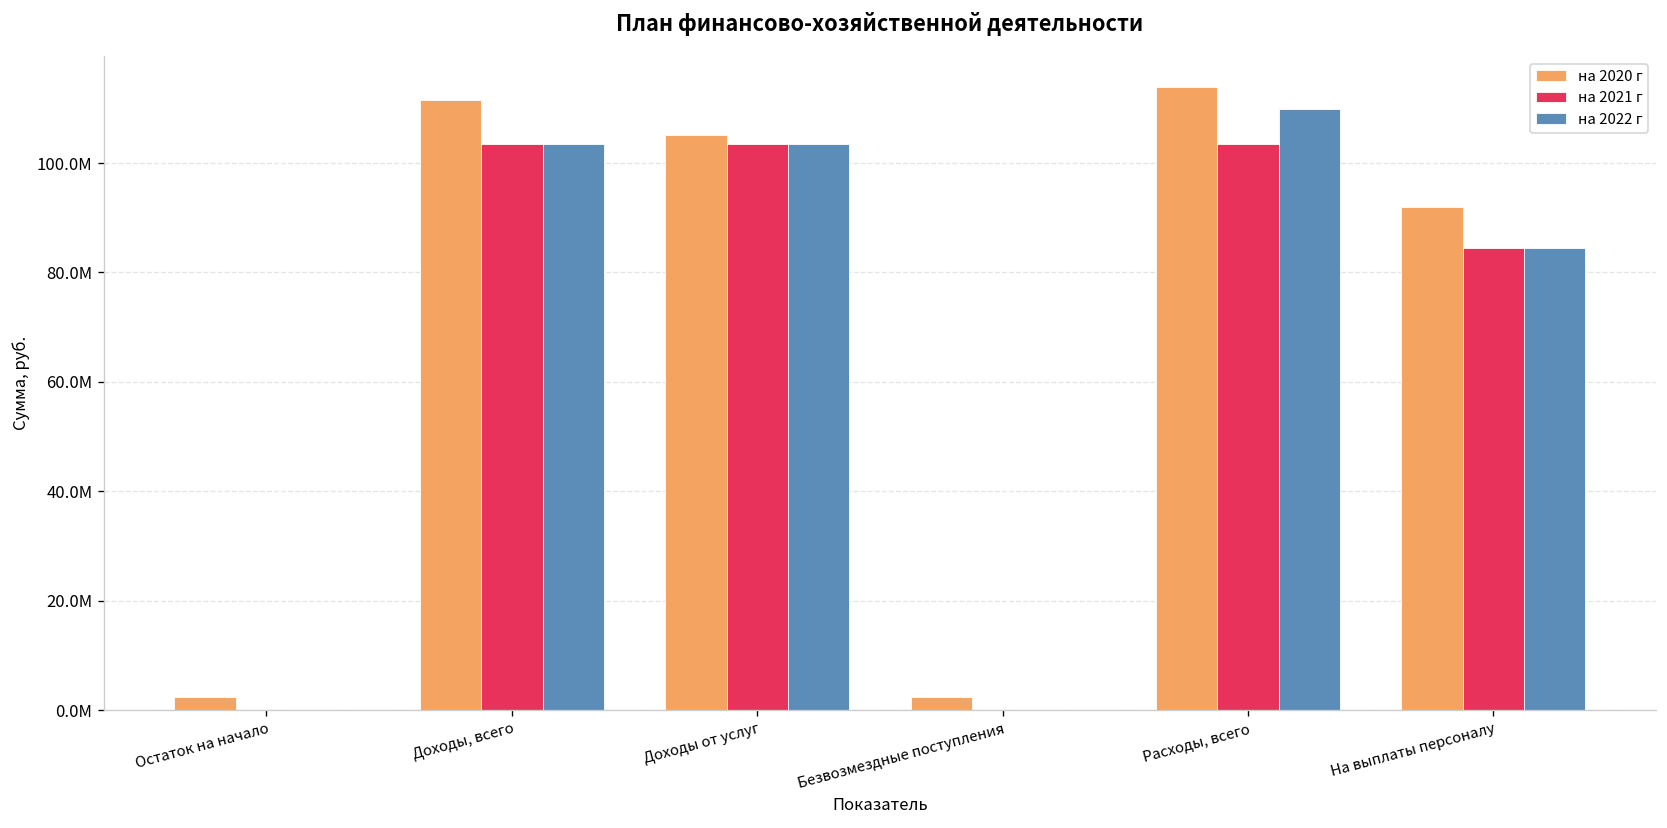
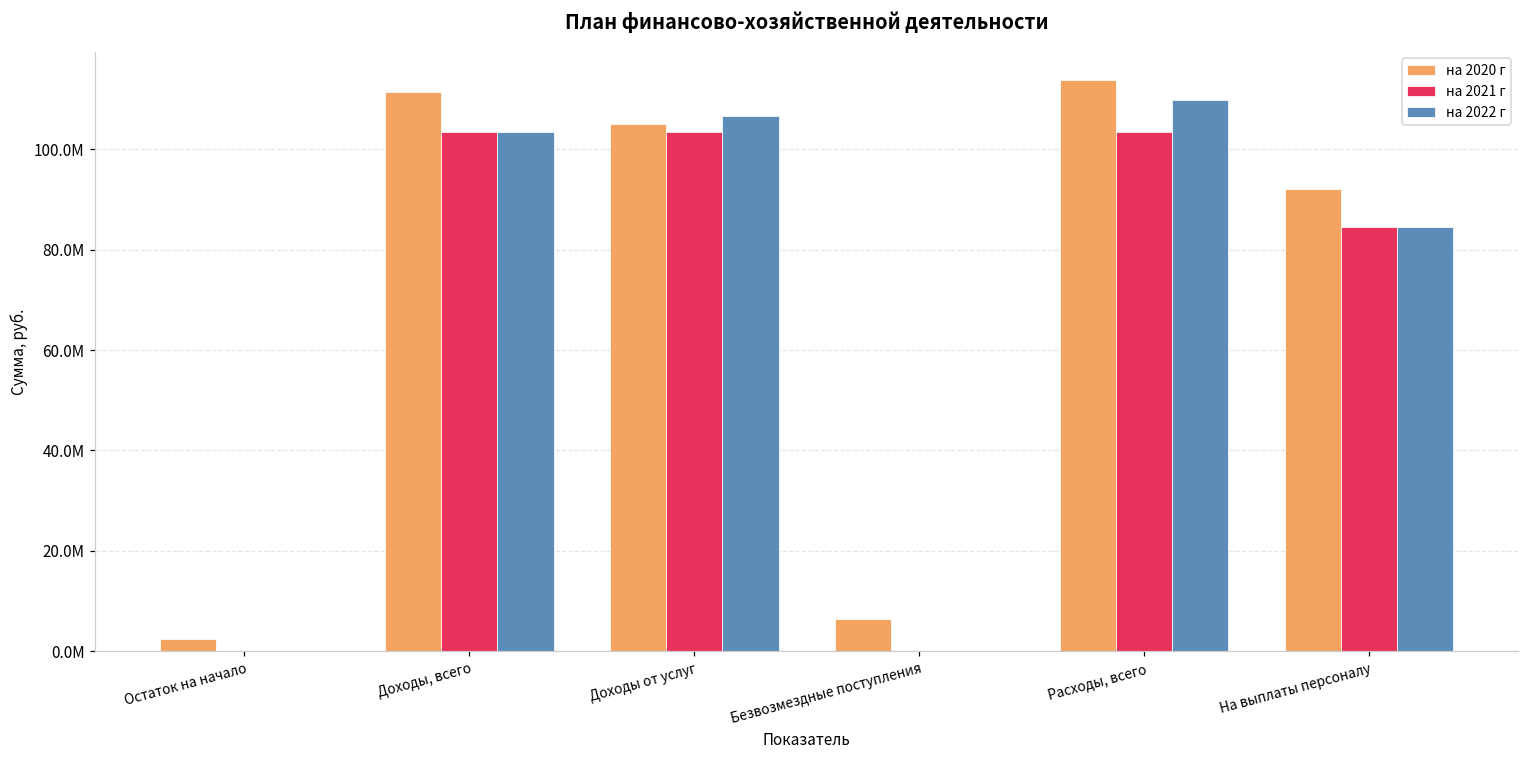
  {
    "на 2020 г": {
      "Остаток на начало": 2000000,
      "Доходы, всего": 111000000,
      "Доходы от услуг": 105000000,
-     "Безвозмездные поступления": 2000000,
+     "Безвозмездные поступления": 6000000,
      "Расходы, всего": 114000000,
      "На выплаты персоналу": 92000000
    },
    "на 2021 г": {
      "Остаток на начало": 0,
      "Доходы, всего": 104000000,
      "Доходы от услуг": 104000000,
      "Безвозмездные поступления": 0,
      "Расходы, всего": 104000000,
      "На выплаты персоналу": 85000000
    },
    "на 2022 г": {
      "Остаток на начало": 0,
      "Доходы, всего": 104000000,
-     "Доходы от услуг": 104000000,
+     "Доходы от услуг": 107000000,
      "Безвозмездные поступления": 0,
      "Расходы, всего": 110000000,
      "На выплаты персоналу": 85000000
    }
  }
